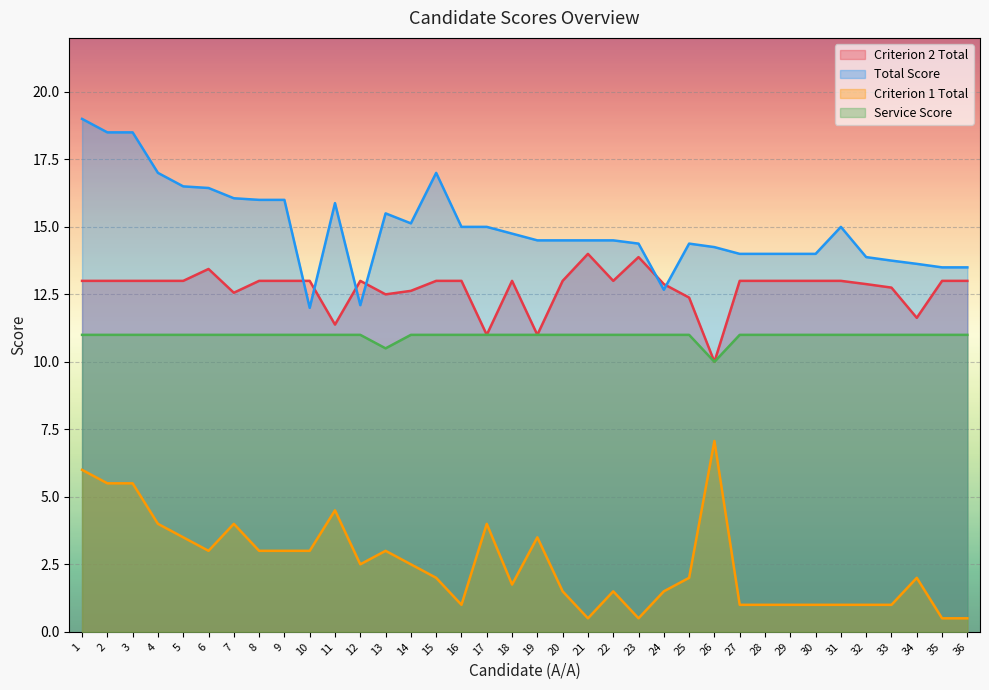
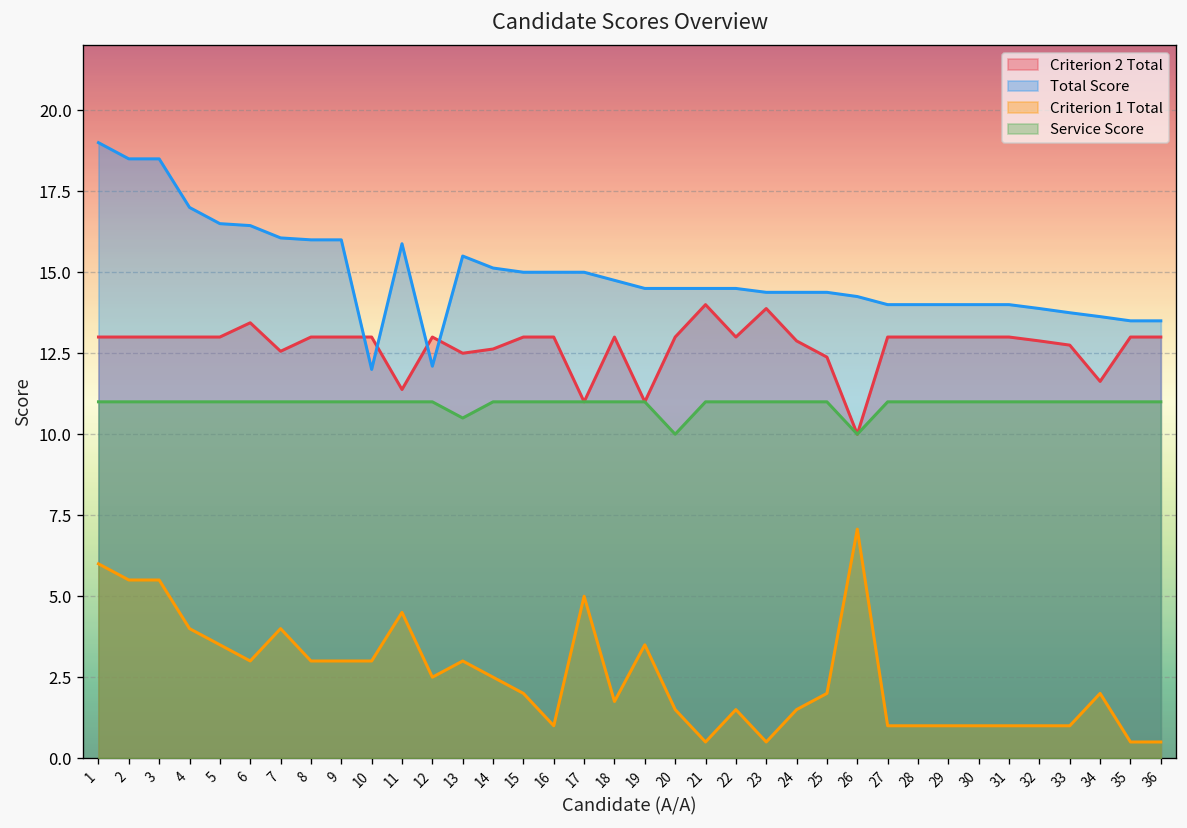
  {
    "Criterion 2 Total": {
      "1": 13.0,
      "2": 13.0,
      "3": 13.0,
      "4": 13.0,
      "5": 13.0,
      "6": 13.4,
      "7": 12.6,
      "8": 13.0,
      "9": 13.0,
      "10": 13.0,
      "11": 11.4,
      "12": 13.0,
      "13": 12.5,
      "14": 12.6,
      "15": 13.0,
      "16": 13.0,
      "18": 13.0,
      "20": 13.0,
      "21": 14.0,
      "22": 13.0,
      "23": 13.9,
      "24": 12.9,
      "25": 12.4,
      "27": 13.0,
      "28": 13.0,
      "29": 13.0,
      "30": 13.0,
      "31": 13.0,
      "32": 12.9,
      "33": 12.8,
      "34": 11.6,
      "35": 13.0,
      "36": 13.0
    },
    "Total Score": {
      "1": 19.0,
      "2": 18.5,
      "3": 18.5,
      "4": 17.0,
      "5": 16.5,
      "6": 16.4,
      "7": 16.1,
      "8": 16.0,
      "9": 16.0,
      "10": 12.0,
      "11": 15.9,
      "12": 12.1,
      "13": 15.5,
      "14": 15.1,
-     "15": 17,
+     "15": 15,
      "16": 15.0,
      "17": 15.0,
      "18": 14.8,
      "19": 14.5,
      "20": 14.5,
      "21": 14.5,
      "22": 14.5,
      "23": 14.4,
-     "24": 12.7,
+     "24": 14.4,
      "25": 14.4,
      "26": 14.3,
      "27": 14.0,
      "28": 14.0,
      "29": 14.0,
      "30": 14.0,
-     "31": 15,
+     "31": 14,
      "32": 13.9,
      "33": 13.8,
      "34": 13.6,
      "35": 13.5,
      "36": 13.5
    },
    "Criterion 1 Total": {
      "1": 6,
      "2": 5.5,
      "3": 5.5,
      "4": 4,
      "5": 3.5,
      "6": 3,
      "7": 4,
      "8": 3,
      "9": 3,
      "10": 3,
      "11": 4.5,
      "12": 2.5,
      "13": 3,
      "14": 2.5,
      "15": 2,
      "16": 1,
-     "17": 4,
+     "17": 5,
      "18": 1.8,
      "19": 3.5,
      "20": 1.5,
      "21": 0.5,
      "22": 1.5,
      "23": 0.5,
      "24": 1.5,
      "25": 2,
      "26": 7,
      "27": 1,
      "28": 1,
      "29": 1,
      "30": 1,
      "31": 1,
      "32": 1,
      "33": 1,
      "34": 2,
      "35": 0.5,
      "36": 0.5
    },
    "Service Score": {
      "1": 11,
      "2": 11,
      "3": 11,
      "4": 11,
      "5": 11,
      "6": 11,
      "7": 11,
      "8": 11,
      "9": 11,
      "10": 11,
      "11": 11,
      "12": 11,
      "13": 10.5,
      "14": 11,
      "15": 11,
      "16": 11,
      "18": 11,
-     "20": 11,
+     "20": 10,
      "21": 11,
      "22": 11,
      "23": 11,
      "24": 11,
      "25": 11,
      "27": 11,
      "28": 11,
      "29": 11,
      "30": 11,
      "31": 11,
      "32": 11,
      "33": 11,
      "34": 11,
      "35": 11,
      "36": 11
    }
  }
